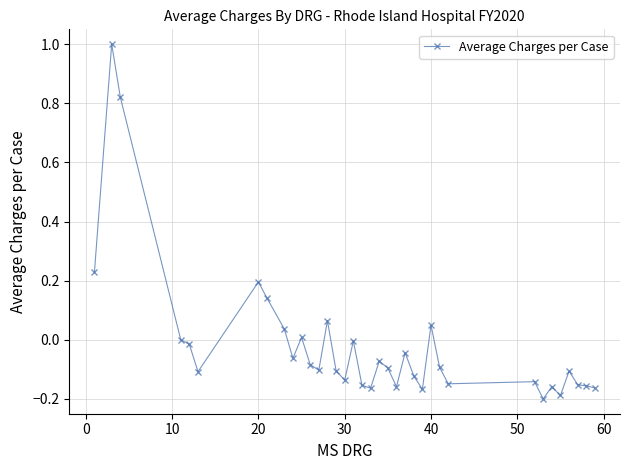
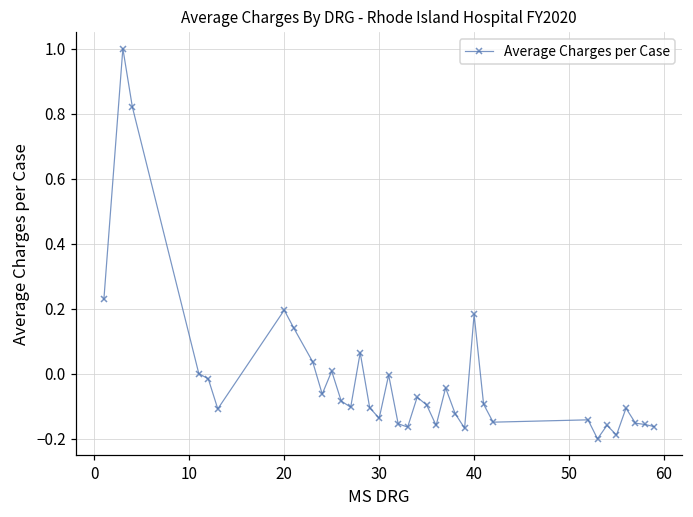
  {
    "20": 0.20,
    "30": -0.14,
-   "40": 0.05
+   "40": 0.18
  }
